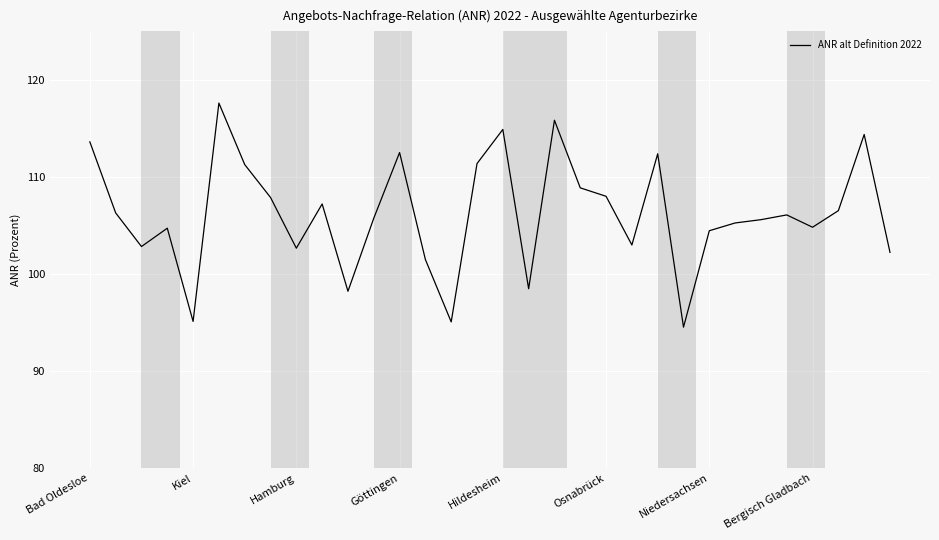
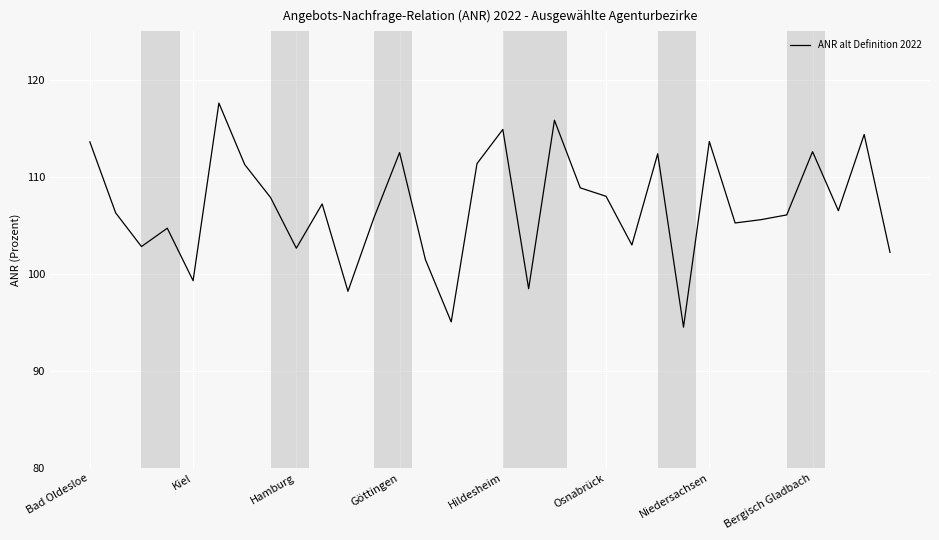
  {
    "Bad Oldesloe": 114,
-   "Kiel": 95,
+   "Kiel": 99,
    "Hamburg": 103,
    "Göttingen": 113,
    "Hildesheim": 115,
    "Osnabrück": 108,
-   "Niedersachsen": 104,
-   "Bergisch Gladbach": 105
+   "Niedersachsen": 114,
+   "Bergisch Gladbach": 113
  }
